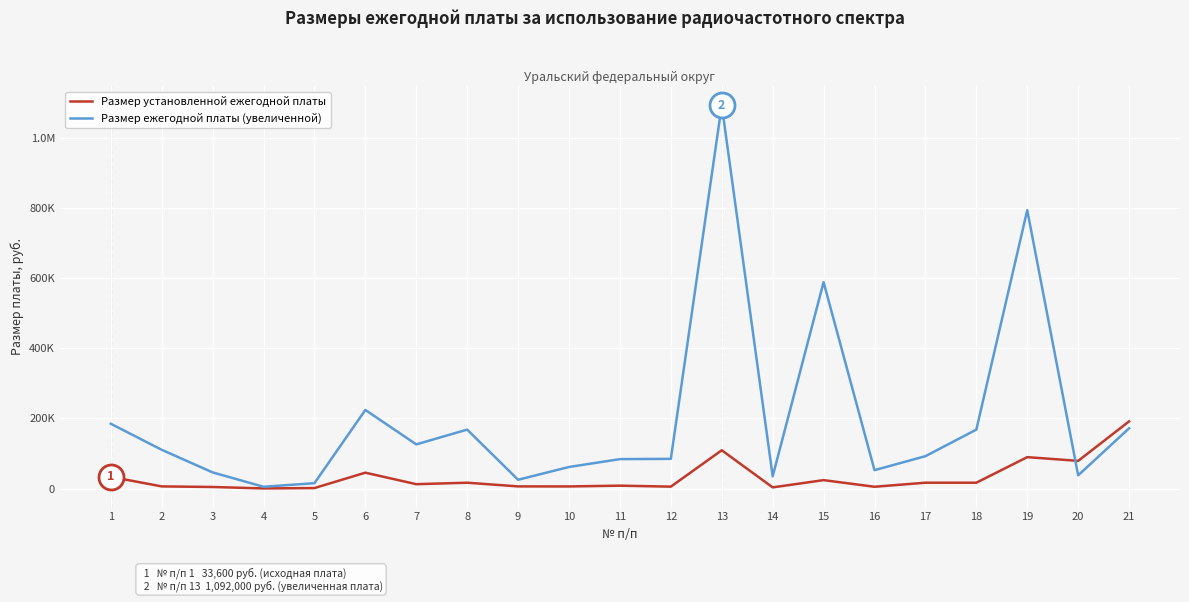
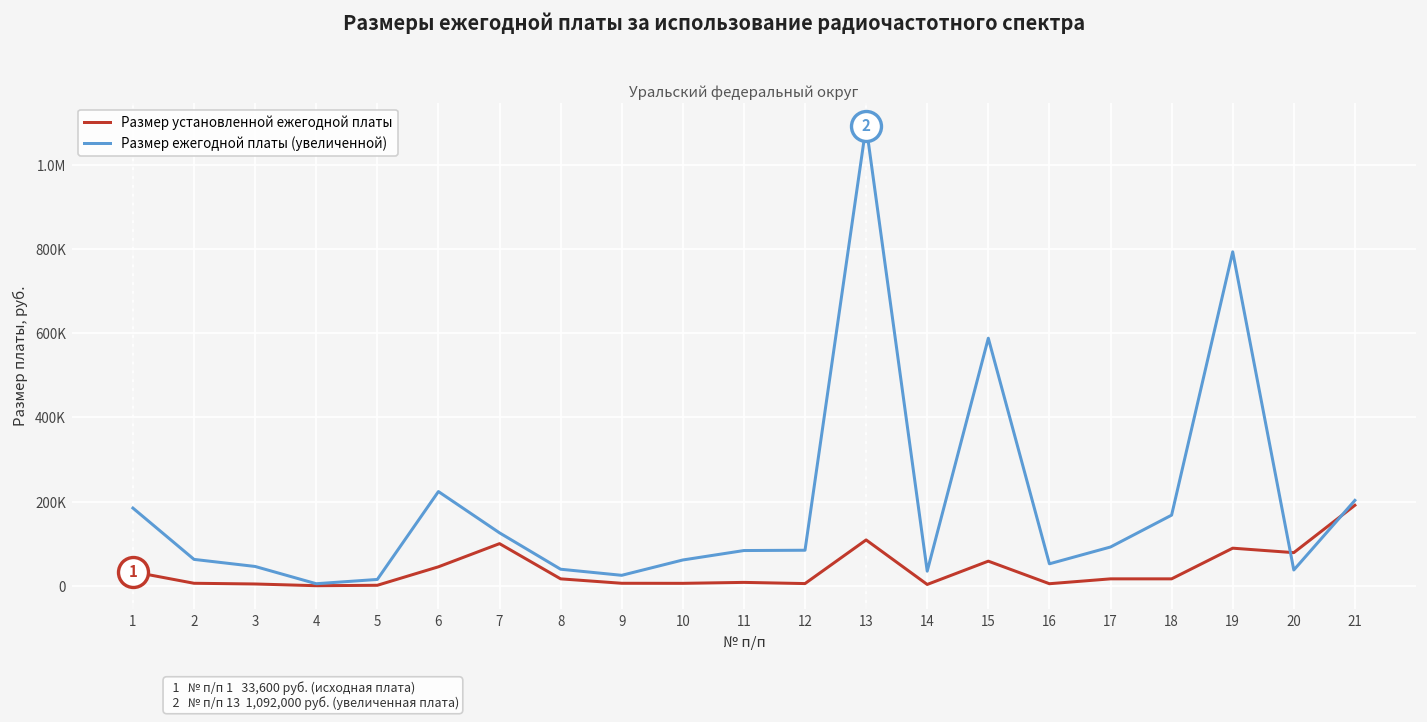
  {
    "Размер установленной ежегодной платы": {
      "2": 10000,
      "3": 0,
      "5": 0,
      "6": 50000,
-     "7": 10000,
+     "7": 100000,
      "8": 20000,
      "9": 10000,
      "10": 10000,
      "11": 10000,
      "12": 10000,
      "13": 110000,
      "14": 0,
-     "15": 20000,
+     "15": 60000,
      "16": 10000,
      "17": 20000,
      "18": 20000,
      "19": 90000,
      "20": 80000,
      "21": 190000
    },
    "Размер ежегодной платы (увеличенной)": {
      "1": 180000,
-     "2": 110000,
+     "2": 60000,
      "3": 50000,
      "5": 20000,
      "6": 220000,
      "7": 130000,
-     "8": 170000,
+     "8": 40000,
      "9": 30000,
      "10": 60000,
      "11": 80000,
      "12": 80000,
      "14": 40000,
      "15": 590000,
      "16": 50000,
      "17": 90000,
      "18": 170000,
      "19": 790000,
      "20": 40000,
-     "21": 170000
+     "21": 200000
    }
  }
